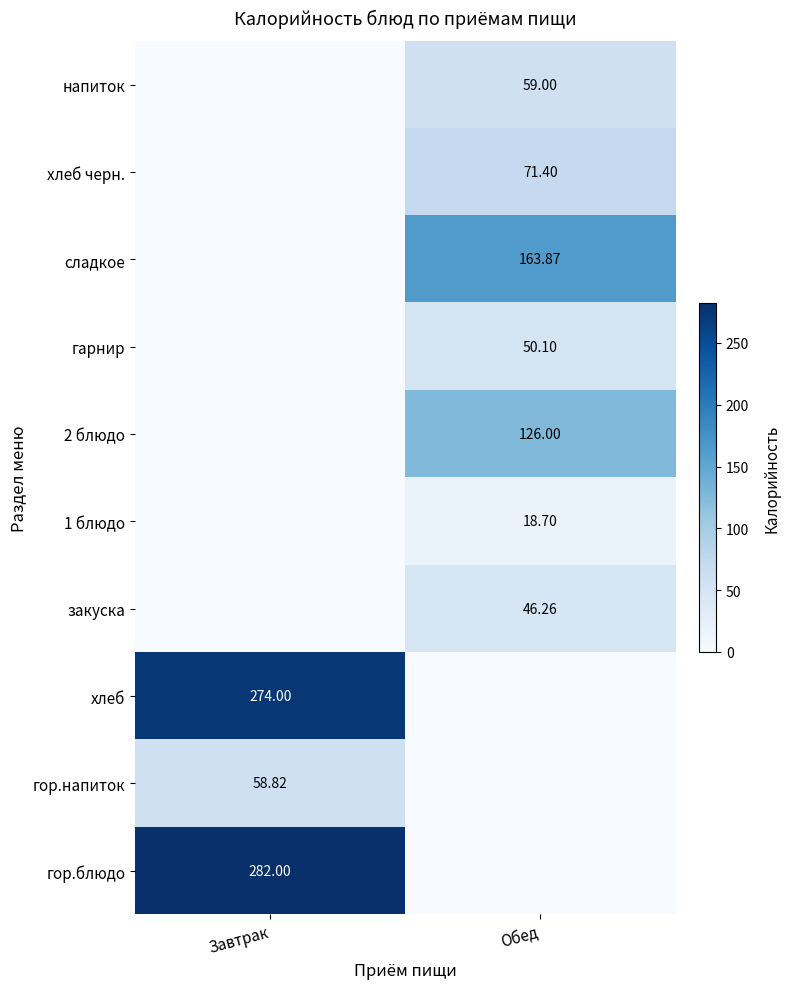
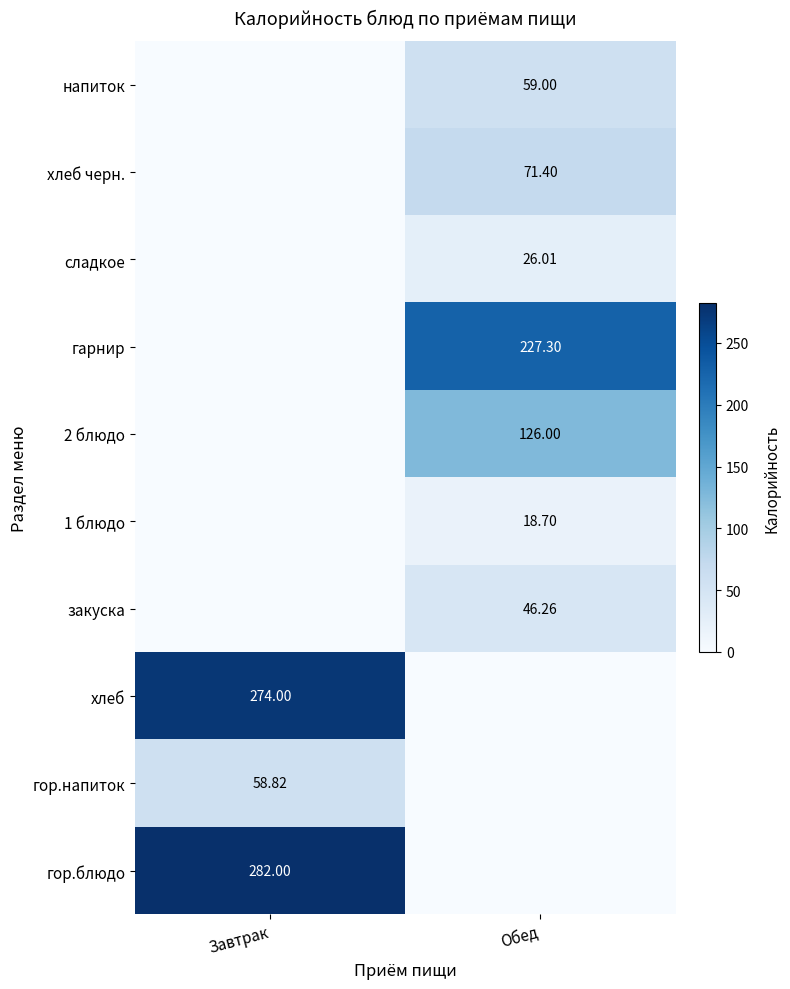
  {
    "напиток": {
      "Обед": 59.00
    },
    "хлеб черн.": {
      "Обед": 71.40
    },
    "сладкое": {
-     "Обед": 163.87
+     "Обед": 26.01
    },
    "гарнир": {
-     "Обед": 50.10
+     "Обед": 227.30
    },
    "2 блюдо": {
      "Обед": 126.00
    },
    "1 блюдо": {
      "Обед": 18.70
    },
    "закуска": {
      "Обед": 46.26
    },
    "хлеб": {
      "Завтрак": 274.00
    },
    "гор.напиток": {
      "Завтрак": 58.82
    },
    "гор.блюдо": {
      "Завтрак": 282.00
    }
  }
